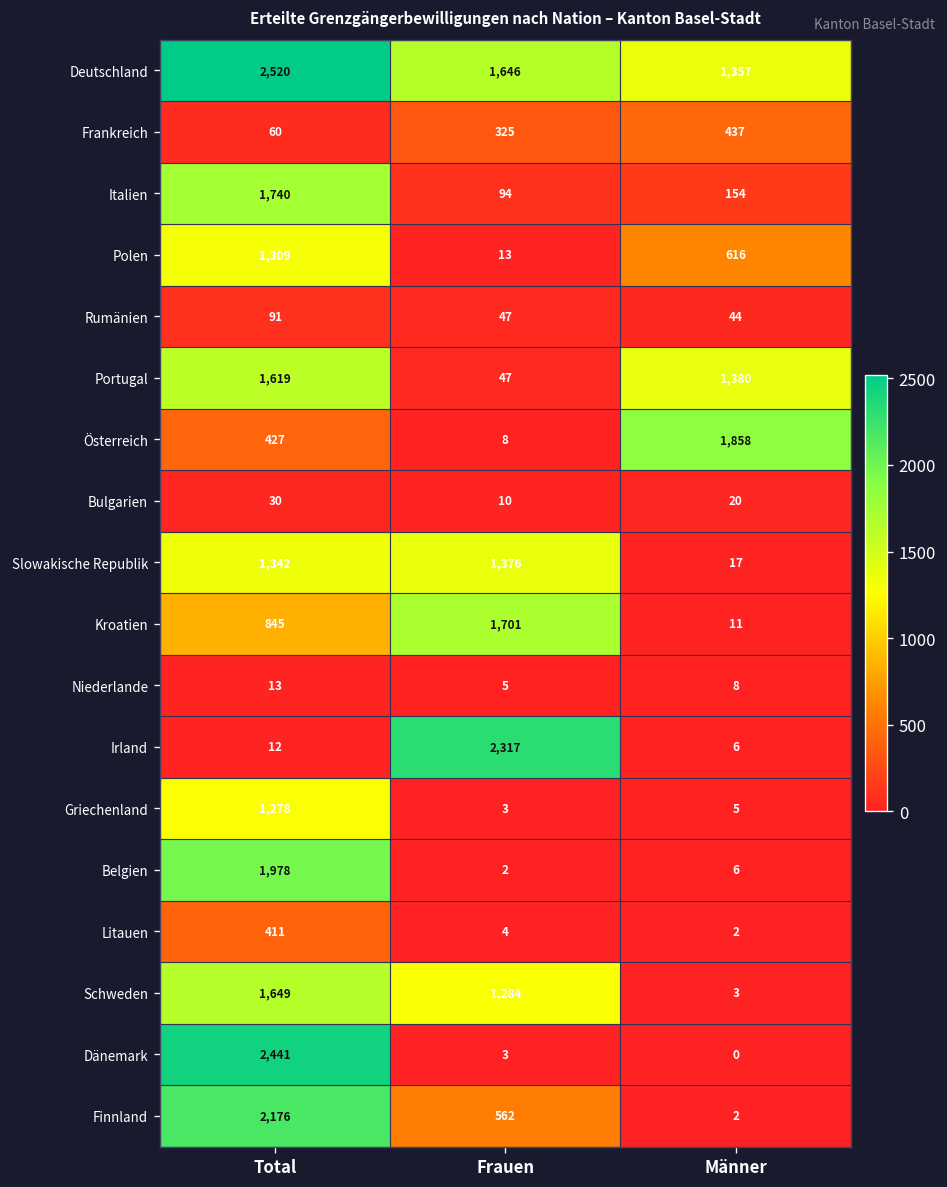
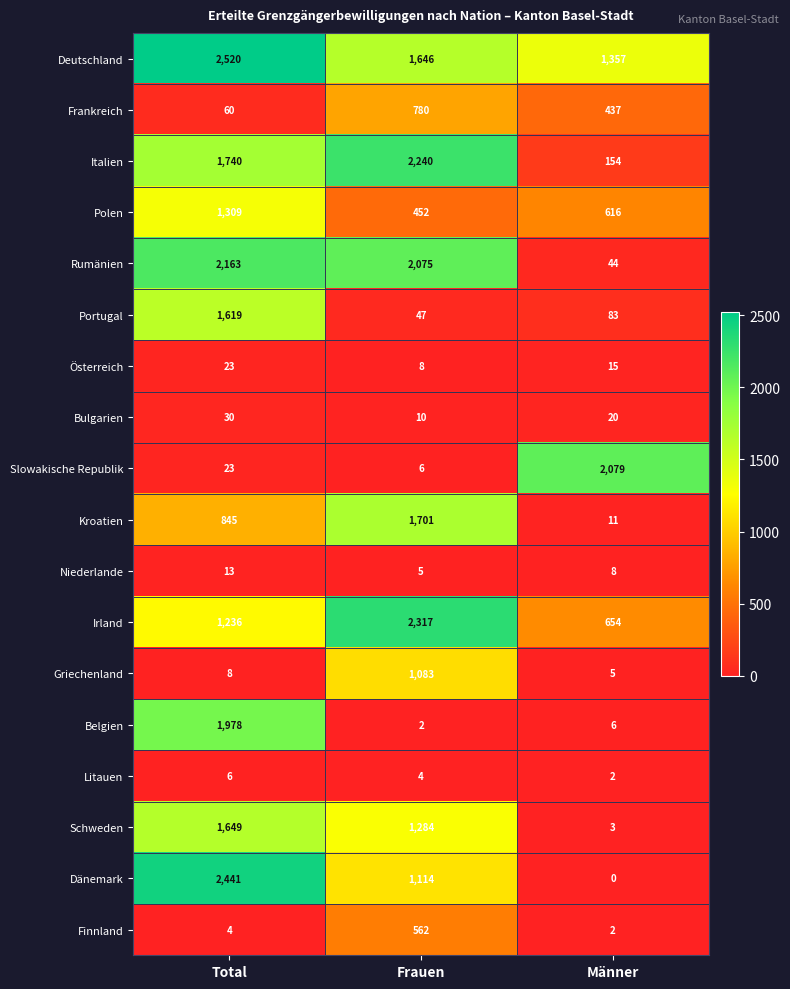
  {
    "Deutschland": {
      "Total": "2,520",
      "Frauen": "1,646",
      "Männer": "1,357"
    },
    "Frankreich": {
      "Total": "60",
-     "Frauen": "325",
+     "Frauen": "780",
      "Männer": "437"
    },
    "Italien": {
      "Total": "1,740",
-     "Frauen": "94",
+     "Frauen": "2,240",
      "Männer": "154"
    },
    "Polen": {
      "Total": "1,309",
-     "Frauen": "13",
+     "Frauen": "452",
      "Männer": "616"
    },
    "Rumänien": {
-     "Total": "91",
-     "Frauen": "47",
+     "Total": "2,163",
+     "Frauen": "2,075",
      "Männer": "44"
    },
    "Portugal": {
      "Total": "1,619",
      "Frauen": "47",
-     "Männer": "1,380"
+     "Männer": "83"
    },
    "Österreich": {
-     "Total": "427",
+     "Total": "23",
      "Frauen": "8",
-     "Männer": "1,858"
+     "Männer": "15"
    },
    "Bulgarien": {
      "Total": "30",
      "Frauen": "10",
      "Männer": "20"
    },
    "Slowakische Republik": {
-     "Total": "1,342",
-     "Frauen": "1,376",
-     "Männer": "17"
+     "Total": "23",
+     "Frauen": "6",
+     "Männer": "2,079"
    },
    "Kroatien": {
      "Total": "845",
      "Frauen": "1,701",
      "Männer": "11"
    },
    "Niederlande": {
      "Total": "13",
      "Frauen": "5",
      "Männer": "8"
    },
    "Irland": {
-     "Total": "12",
+     "Total": "1,236",
      "Frauen": "2,317",
-     "Männer": "6"
+     "Männer": "654"
    },
    "Griechenland": {
-     "Total": "1,278",
-     "Frauen": "3",
+     "Total": "8",
+     "Frauen": "1,083",
      "Männer": "5"
    },
    "Belgien": {
      "Total": "1,978",
      "Frauen": "2",
      "Männer": "6"
    },
    "Litauen": {
-     "Total": "411",
+     "Total": "6",
      "Frauen": "4",
      "Männer": "2"
    },
    "Schweden": {
      "Total": "1,649",
      "Frauen": "1,284",
      "Männer": "3"
    },
    "Dänemark": {
      "Total": "2,441",
-     "Frauen": "3",
+     "Frauen": "1,114",
      "Männer": "0"
    },
    "Finnland": {
-     "Total": "2,176",
+     "Total": "4",
      "Frauen": "562",
      "Männer": "2"
    }
  }
